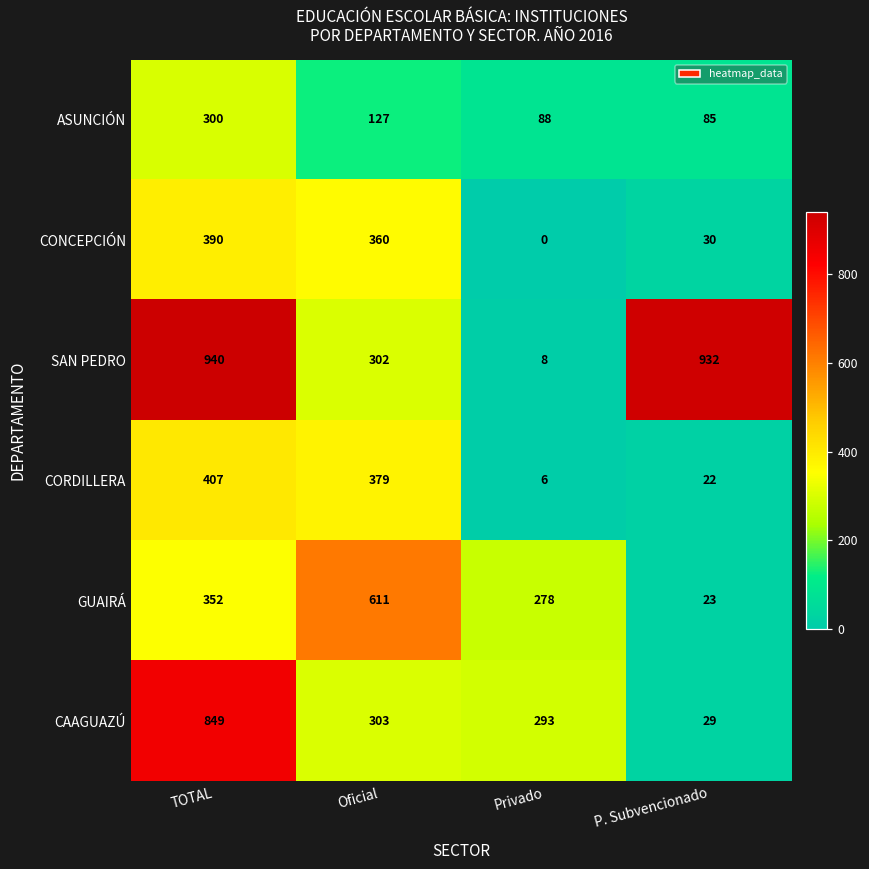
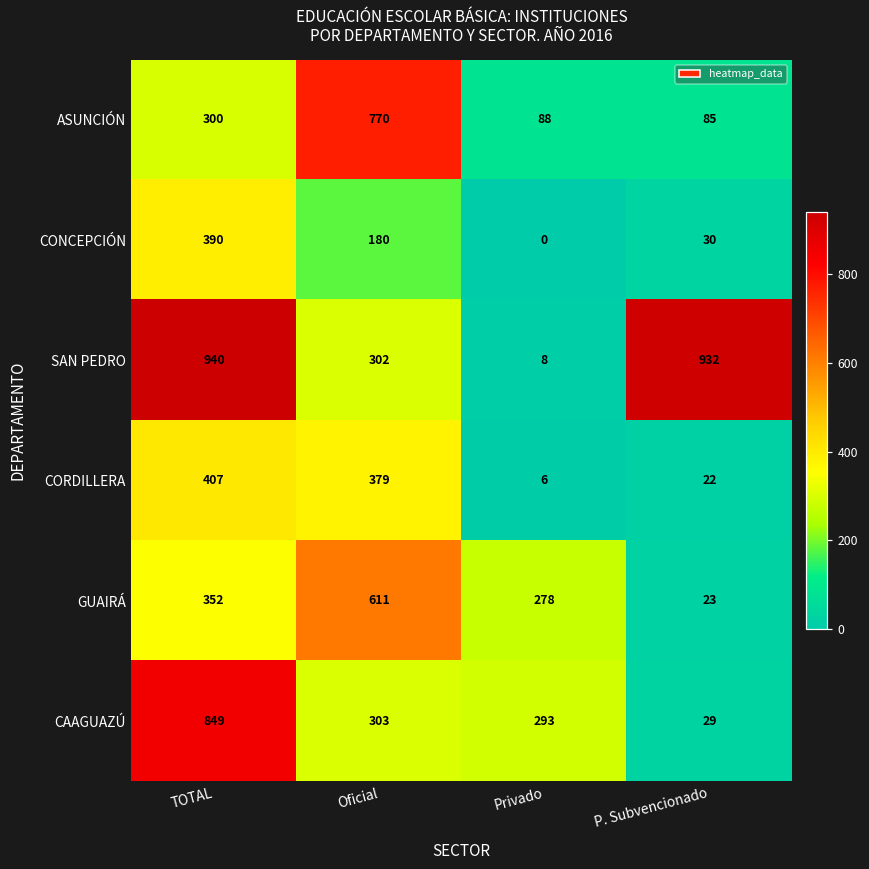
  {
    "ASUNCIÓN": {
      "TOTAL": 300,
-     "Oficial": 127,
+     "Oficial": 770,
      "Privado": 88,
      "P. Subvencionado": 85
    },
    "CONCEPCIÓN": {
      "TOTAL": 390,
-     "Oficial": 360,
+     "Oficial": 180,
      "Privado": 0,
      "P. Subvencionado": 30
    },
    "SAN PEDRO": {
      "TOTAL": 940,
      "Oficial": 302,
      "Privado": 8,
      "P. Subvencionado": 932
    },
    "CORDILLERA": {
      "TOTAL": 407,
      "Oficial": 379,
      "Privado": 6,
      "P. Subvencionado": 22
    },
    "GUAIRÁ": {
      "TOTAL": 352,
      "Oficial": 611,
      "Privado": 278,
      "P. Subvencionado": 23
    },
    "CAAGUAZÚ": {
      "TOTAL": 849,
      "Oficial": 303,
      "Privado": 293,
      "P. Subvencionado": 29
    }
  }
